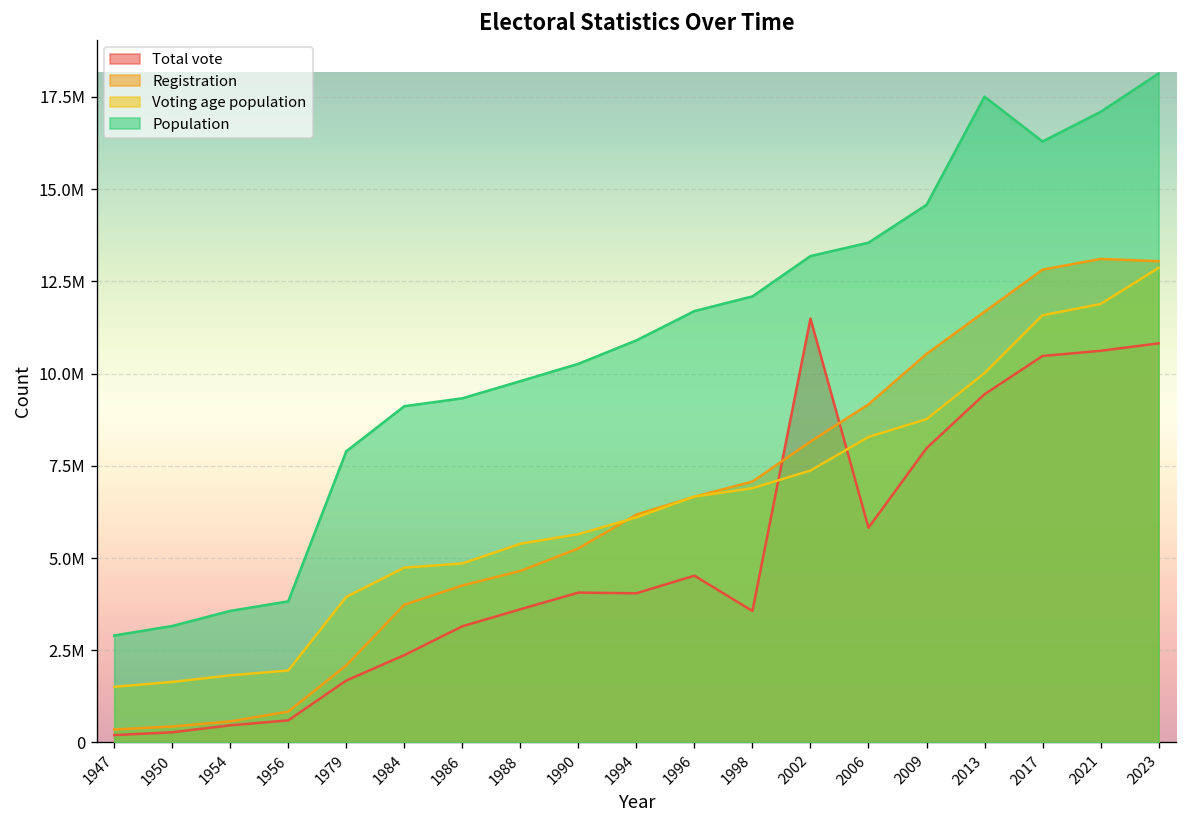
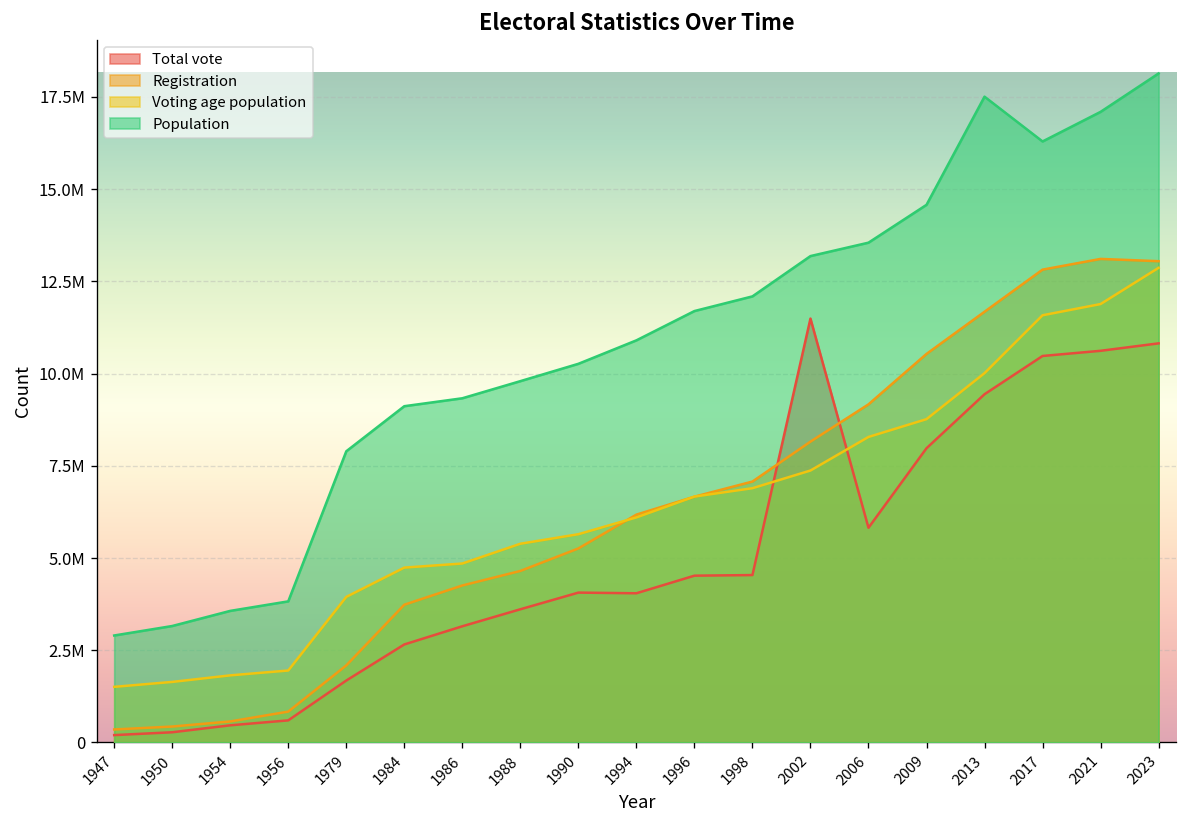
  {
    "Total vote": {
      "1947": 200000,
      "1950": 300000,
      "1954": 500000,
      "1956": 600000,
      "1979": 1700000,
-     "1984": 2400000,
+     "1984": 2700000,
      "1986": 3100000,
      "1988": 3600000,
      "1990": 4100000,
      "1994": 4000000,
      "1996": 4500000,
-     "1998": 3600000,
+     "1998": 4500000,
      "2002": 11500000,
      "2006": 5800000,
      "2009": 8000000,
      "2013": 9400000,
      "2017": 10500000,
      "2021": 10600000,
      "2023": 10800000
    },
    "Population": {
      "1947": 2900000,
      "1950": 3200000,
      "1954": 3600000,
      "1956": 3800000,
      "1979": 7900000,
      "1984": 9100000,
      "1986": 9300000,
      "1988": 9800000,
      "1990": 10300000,
      "1994": 10900000,
      "1996": 11700000,
      "1998": 12100000,
      "2002": 13200000,
      "2006": 13500000,
      "2009": 14600000,
      "2013": 17500000,
      "2017": 16300000,
      "2021": 17100000,
      "2023": 18100000
    }
  }
